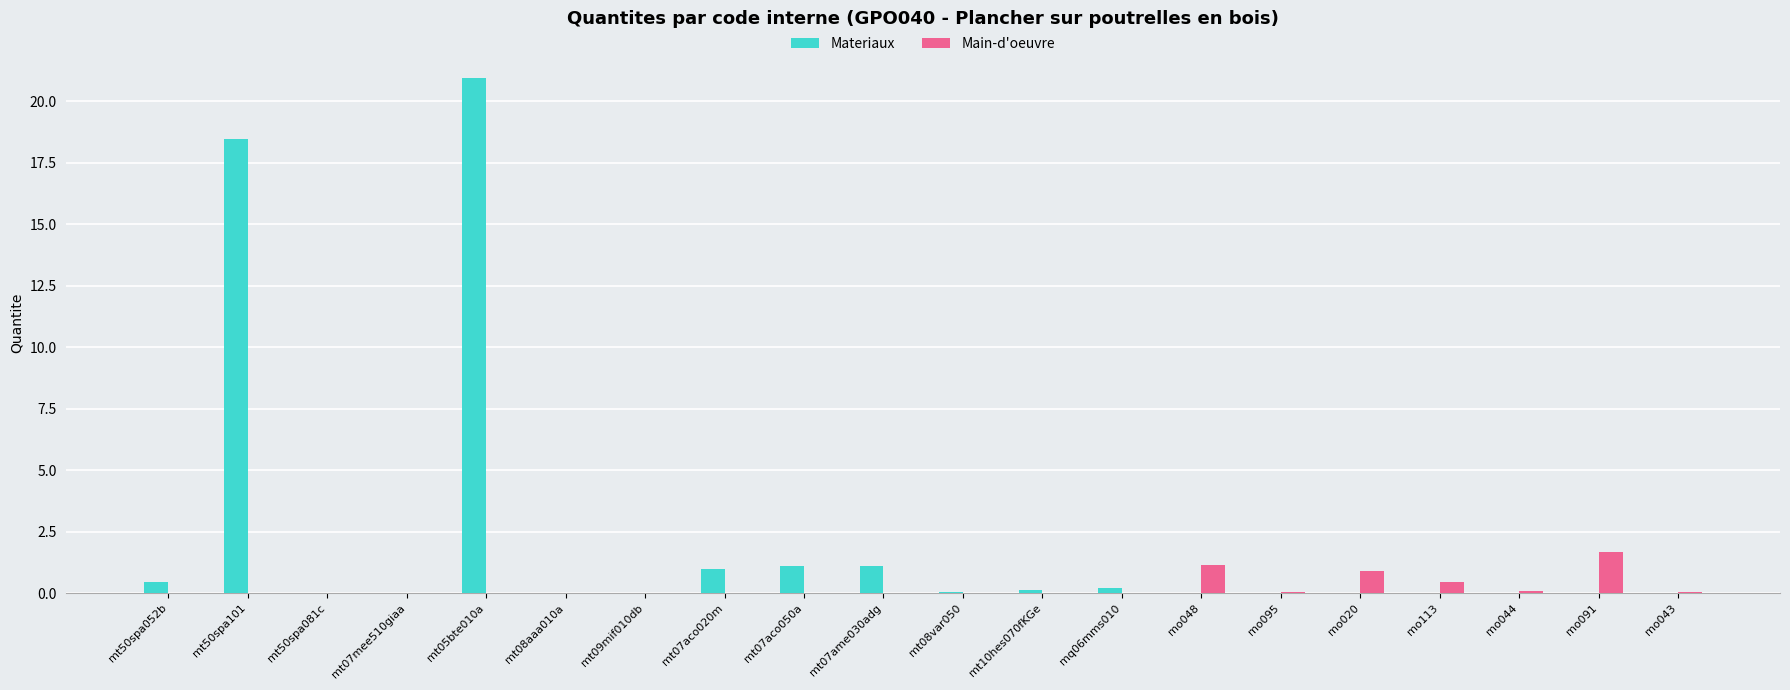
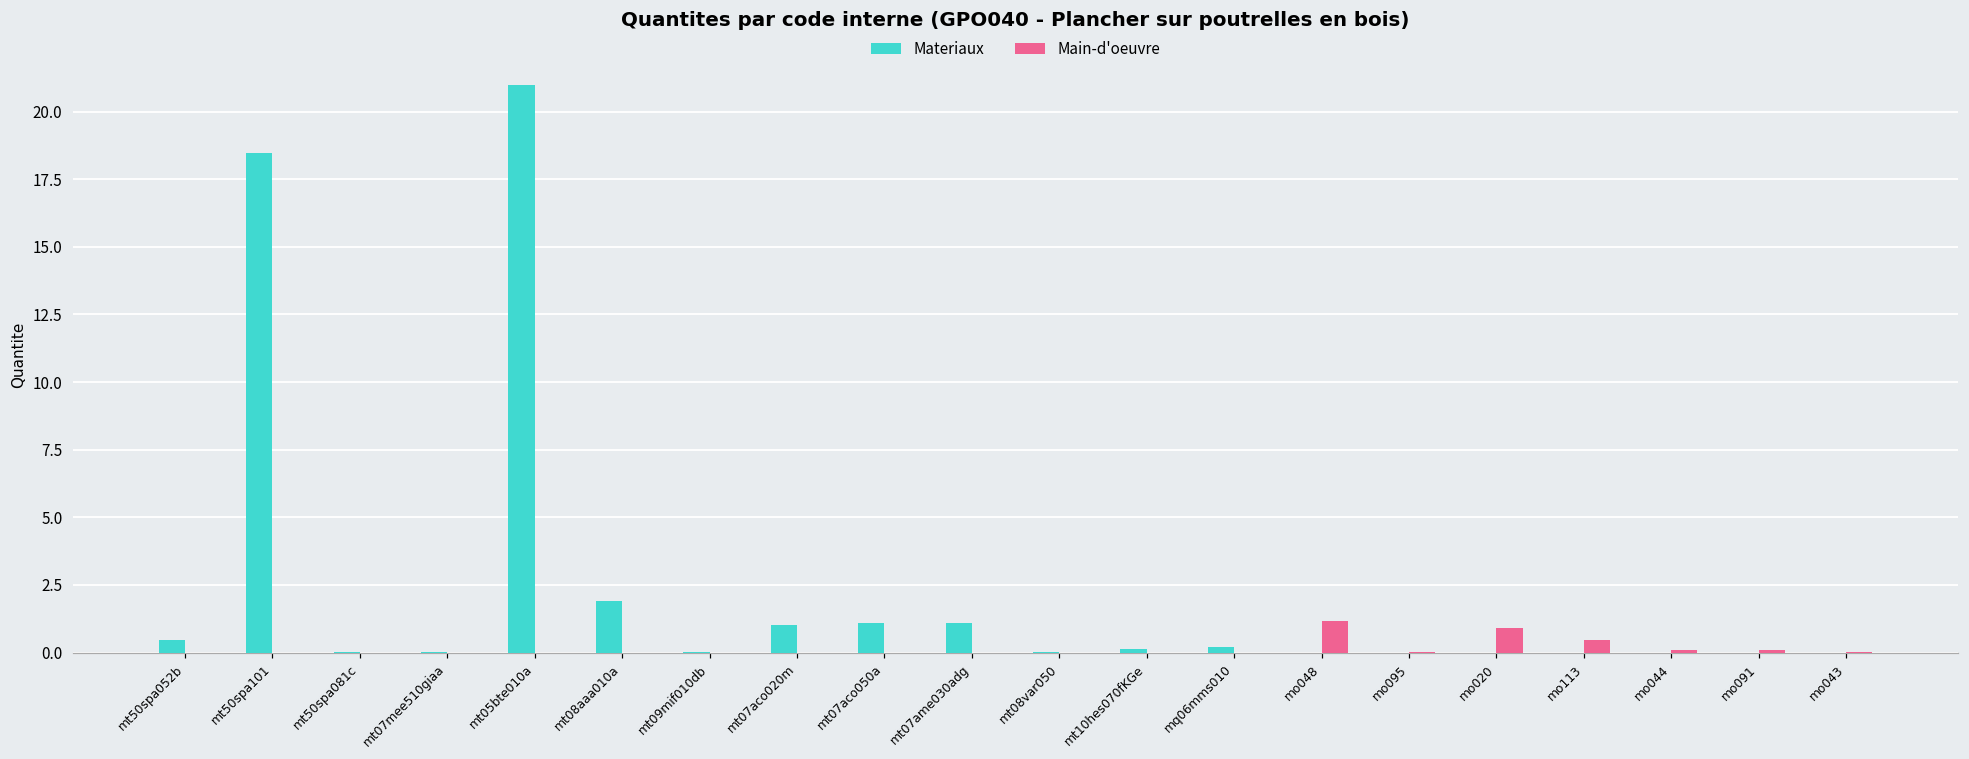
  {
    "Materiaux": {
      "mt50spa052b": 0.5,
      "mt50spa101": 18.5,
      "mt05bte010a": 21.0,
-     "mt08aaa010a": 0.0,
+     "mt08aaa010a": 1.9,
      "mt07aco020m": 1.0,
      "mt07aco050a": 1.1,
      "mt07ame030adg": 1.1,
      "mt10hes070fKGe": 0.1,
      "mq06mms010": 0.2,
      "mo048": 0.0,
      "mo095": 0.0,
      "mo020": 0.0,
      "mo113": 0.0,
      "mo044": 0.0,
      "mo091": 0.0,
      "mo043": 0.0
    },
    "Main-d'oeuvre": {
      "mt50spa052b": 0.0,
      "mt50spa101": 0.0,
      "mt50spa081c": 0.0,
      "mt07mee510giaa": 0.0,
      "mt05bte010a": 0.0,
      "mt08aaa010a": 0.0,
      "mt09mif010db": 0.0,
      "mt07aco020m": 0.0,
      "mt07aco050a": 0.0,
      "mt07ame030adg": 0.0,
      "mt08var050": 0.0,
      "mt10hes070fKGe": 0.0,
      "mq06mms010": 0.0,
      "mo048": 1.2,
      "mo020": 0.9,
      "mo113": 0.5,
      "mo044": 0.1,
-     "mo091": 1.7
+     "mo091": 0.1
    }
  }
